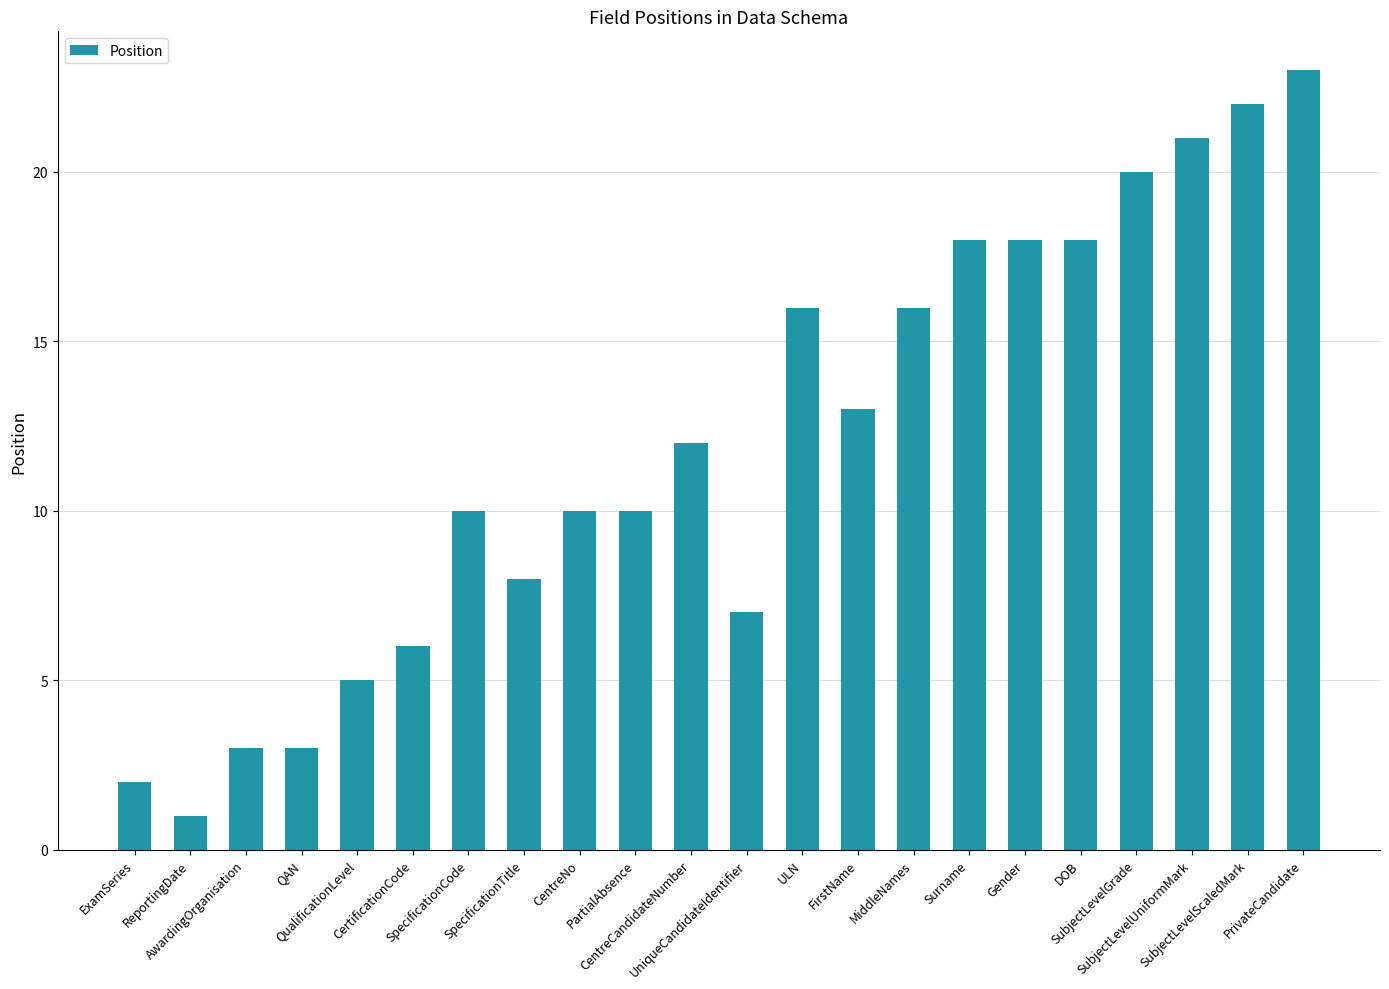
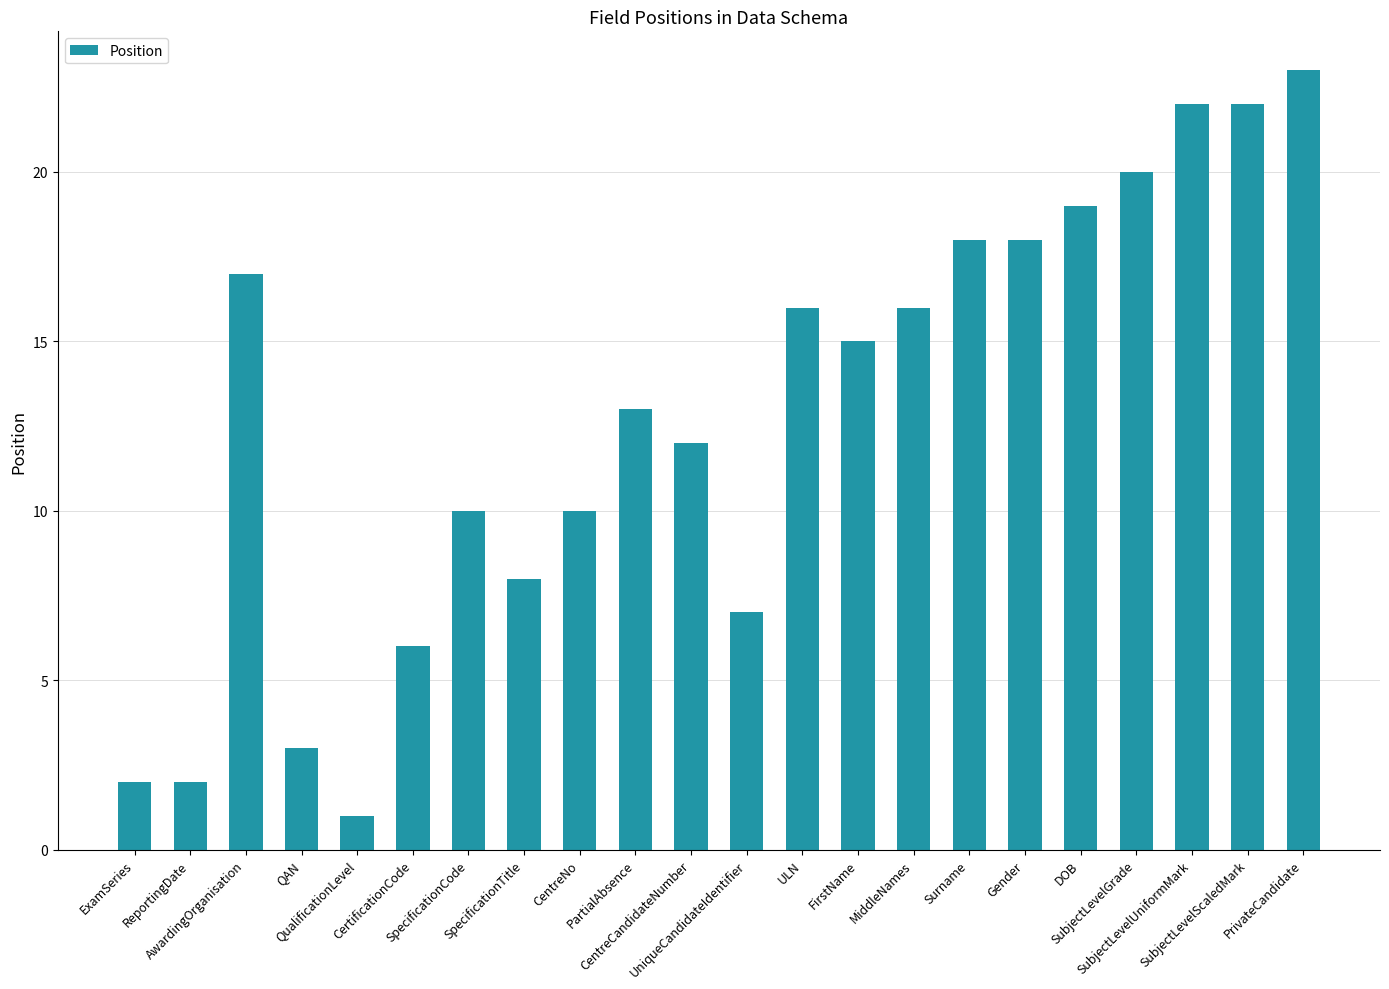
  {
    "ExamSeries": 2,
-   "ReportingDate": 1,
-   "AwardingOrganisation": 3,
+   "ReportingDate": 2,
+   "AwardingOrganisation": 17,
    "QAN": 3,
-   "QualificationLevel": 5,
+   "QualificationLevel": 1,
    "CertificationCode": 6,
    "SpecificationCode": 10,
    "SpecificationTitle": 8,
    "CentreNo": 10,
-   "PartialAbsence": 10,
+   "PartialAbsence": 13,
    "CentreCandidateNumber": 12,
    "UniqueCandidateIdentifier": 7,
    "ULN": 16,
-   "FirstName": 13,
+   "FirstName": 15,
    "MiddleNames": 16,
    "Surname": 18,
    "Gender": 18,
-   "DOB": 18,
+   "DOB": 19,
    "SubjectLevelGrade": 20,
-   "SubjectLevelUniformMark": 21,
+   "SubjectLevelUniformMark": 22,
    "SubjectLevelScaledMark": 22,
    "PrivateCandidate": 23
  }
